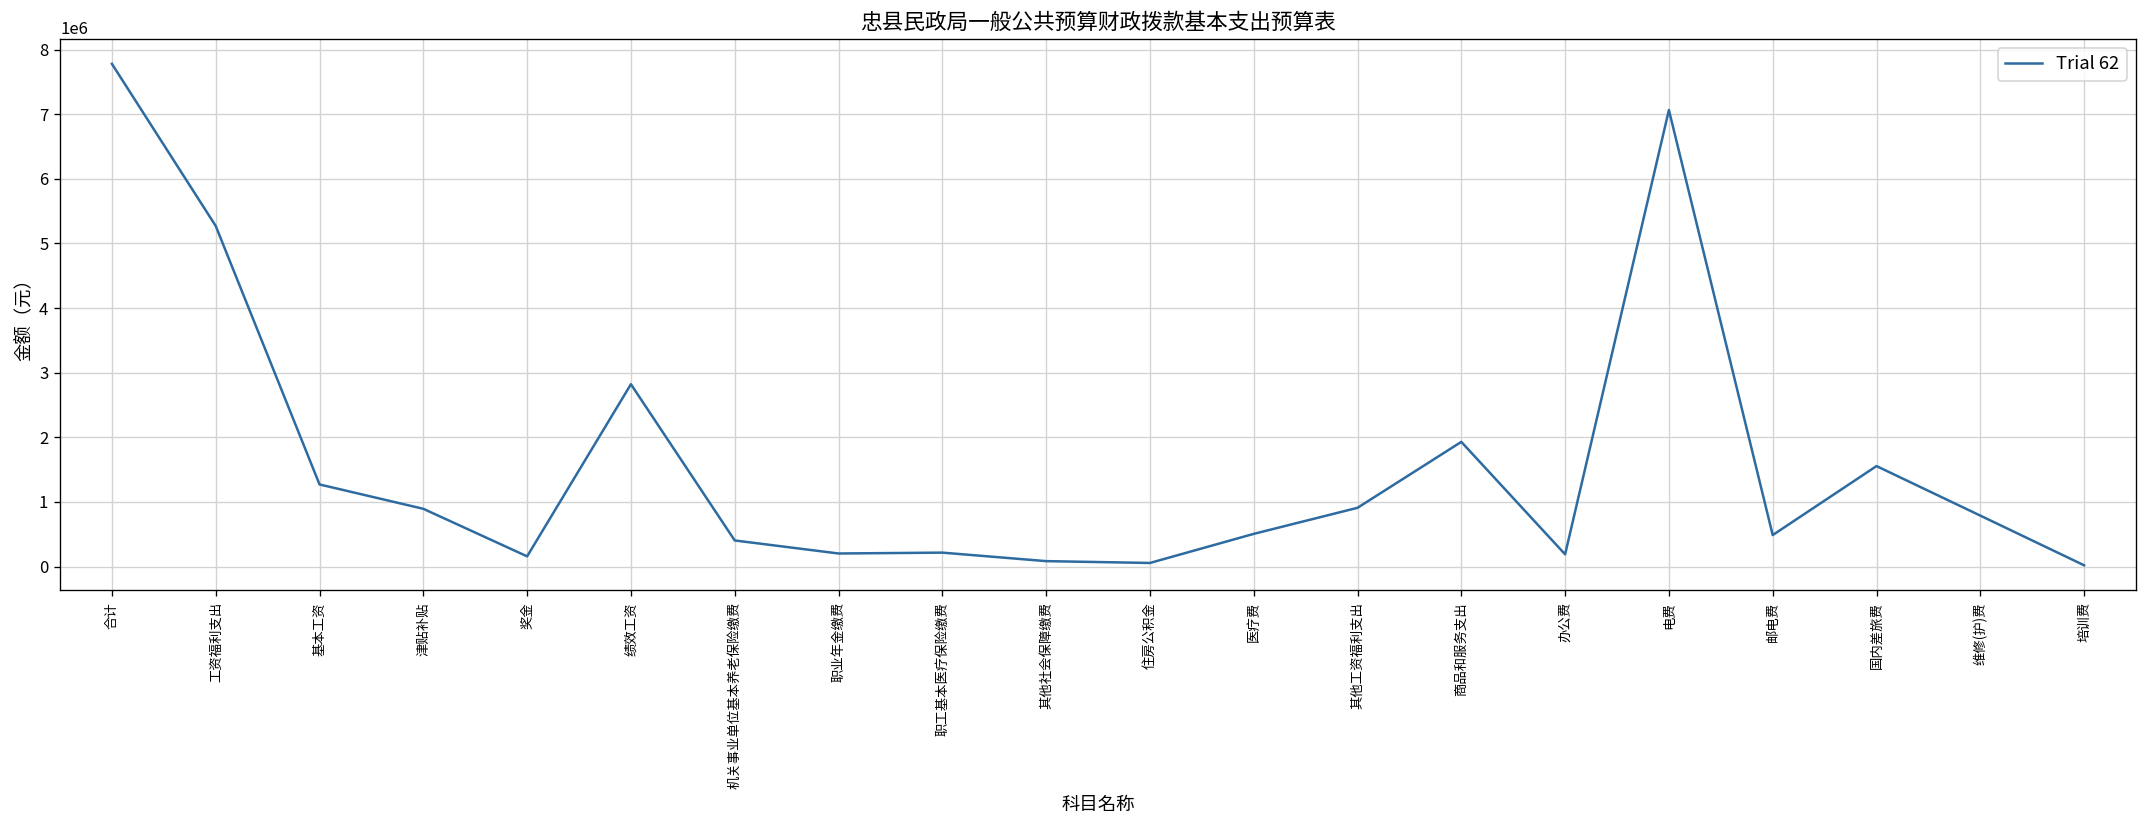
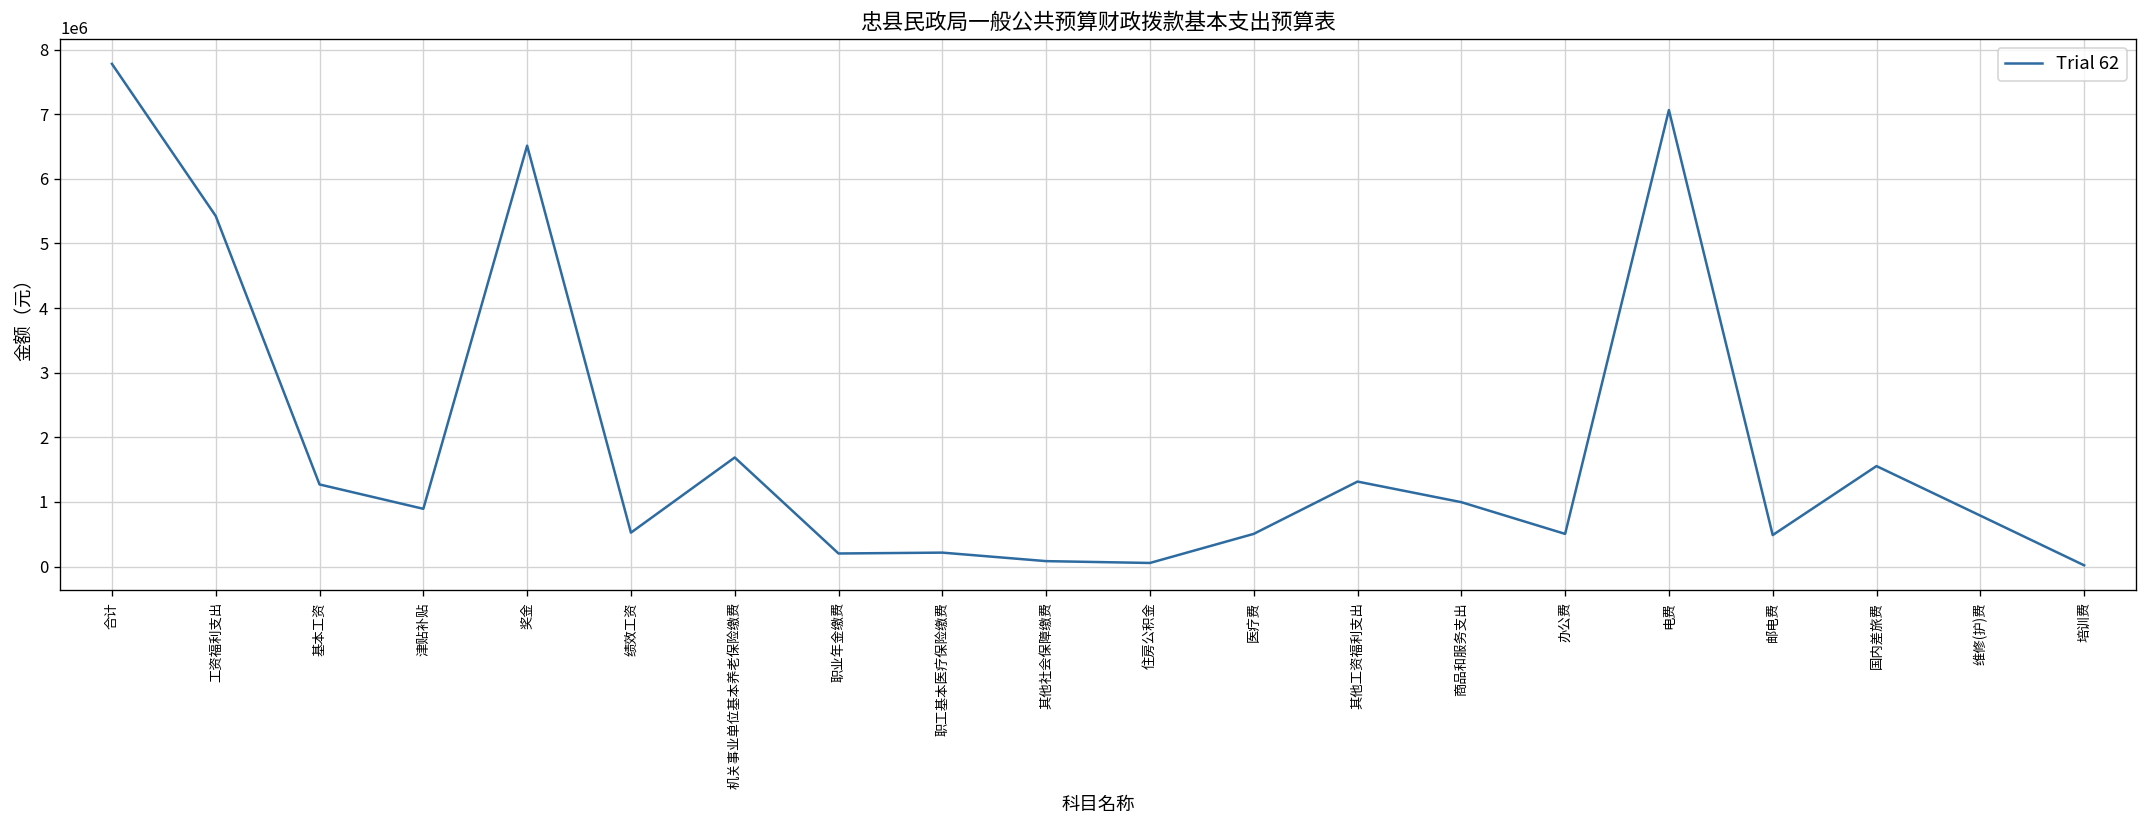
  {
    "合计": 7800000,
-   "工资福利支出": 5300000,
+   "工资福利支出": 5400000,
    "基本工资": 1300000,
    "津贴补贴": 900000,
-   "奖金": 200000,
-   "绩效工资": 2800000,
-   "机关事业单位基本养老保险缴费": 400000,
+   "奖金": 6500000,
+   "绩效工资": 500000,
+   "机关事业单位基本养老保险缴费": 1700000,
    "职业年金缴费": 200000,
    "职工基本医疗保险缴费": 200000,
    "其他社会保障缴费": 100000,
    "住房公积金": 100000,
    "医疗费": 500000,
-   "其他工资福利支出": 900000,
-   "商品和服务支出": 1900000,
-   "办公费": 200000,
+   "其他工资福利支出": 1300000,
+   "商品和服务支出": 1000000,
+   "办公费": 500000,
    "电费": 7100000,
    "邮电费": 500000,
    "国内差旅费": 1600000,
    "维修(护)费": 800000,
    "培训费": 0
  }
